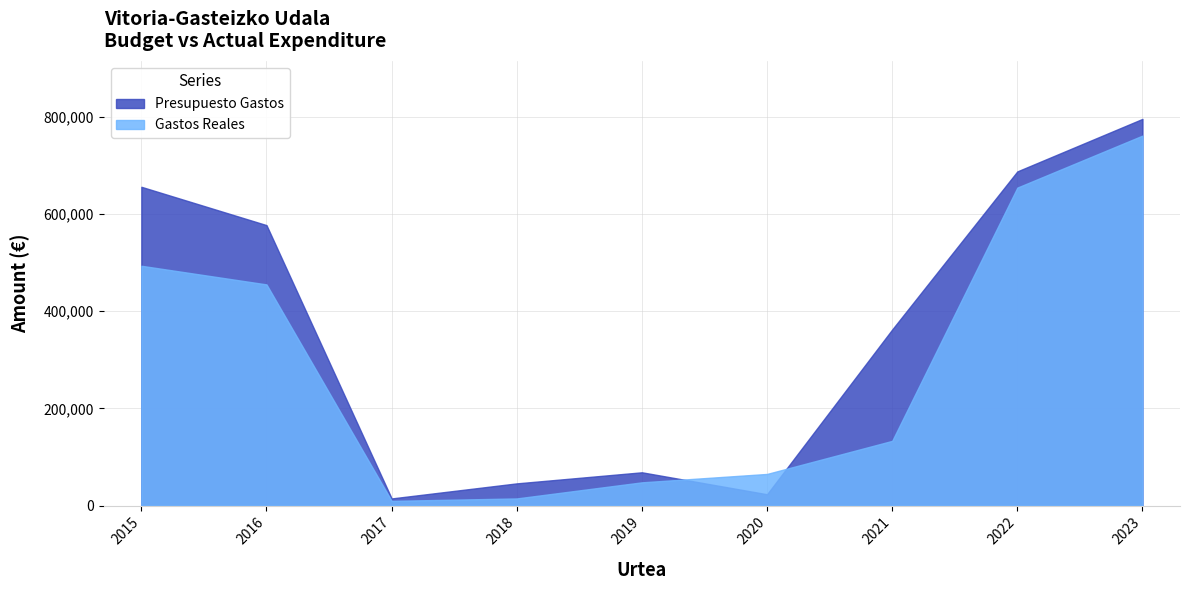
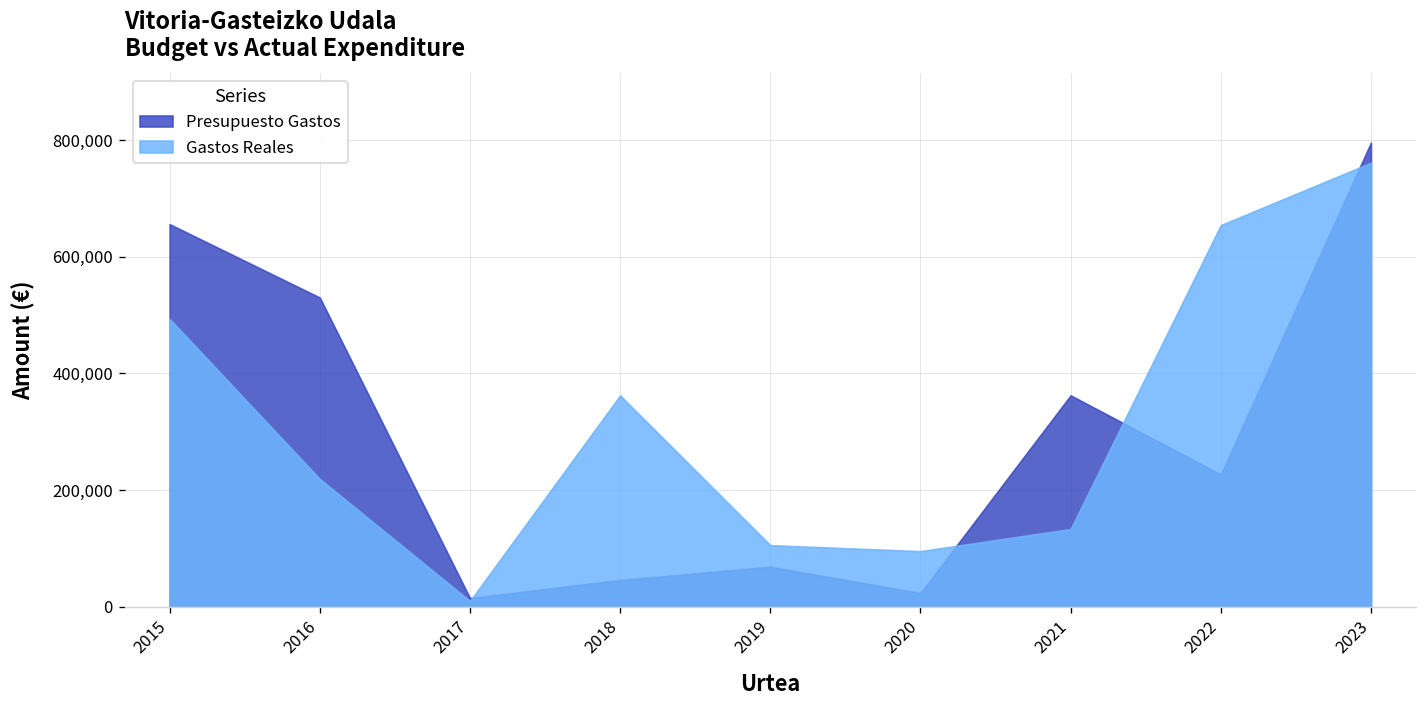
  {
    "Presupuesto Gastos": {
      "2015": "660,000",
-     "2016": "580,000",
+     "2016": "530,000",
      "2018": "50,000",
      "2019": "70,000",
      "2020": "20,000",
      "2021": "360,000",
-     "2022": "690,000",
+     "2022": "230,000",
      "2023": "800,000"
    },
    "Gastos Reales": {
      "2015": "490,000",
-     "2016": "460,000",
-     "2018": "10,000",
-     "2019": "50,000",
-     "2020": "70,000",
+     "2016": "220,000",
+     "2018": "360,000",
+     "2019": "110,000",
+     "2020": "100,000",
      "2021": "130,000",
      "2022": "650,000",
      "2023": "760,000"
    }
  }
